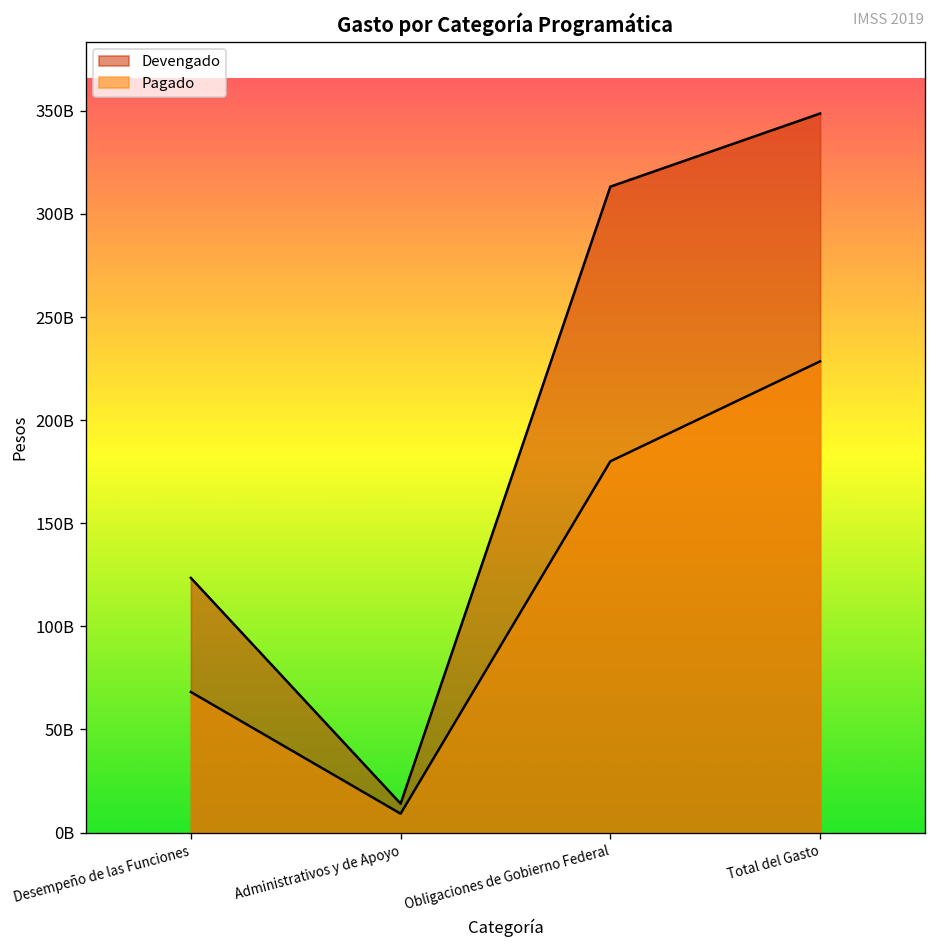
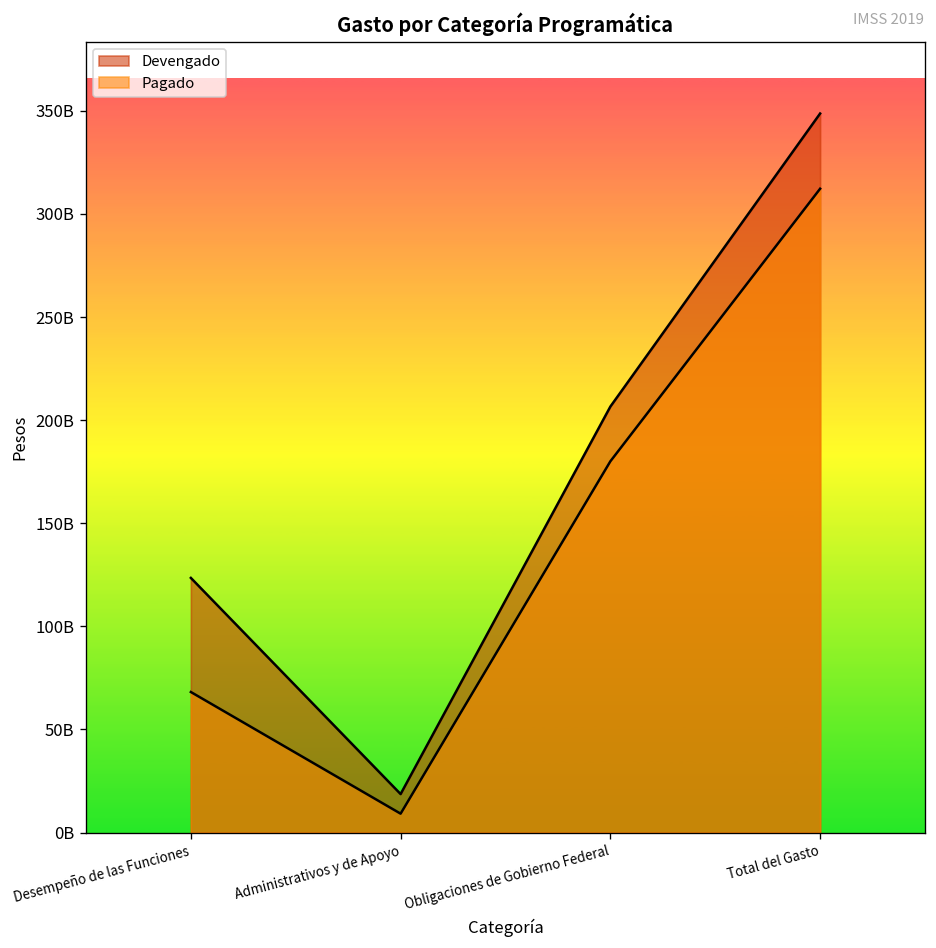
  {
    "Devengado": {
      "Desempeño de las Funciones": 123000000000,
-     "Administrativos y de Apoyo": 14000000000,
-     "Obligaciones de Gobierno Federal": 313000000000,
+     "Administrativos y de Apoyo": 19000000000,
+     "Obligaciones de Gobierno Federal": 207000000000,
      "Total del Gasto": 349000000000
    },
    "Pagado": {
      "Desempeño de las Funciones": 68000000000,
      "Administrativos y de Apoyo": 9000000000,
      "Obligaciones de Gobierno Federal": 180000000000,
-     "Total del Gasto": 229000000000
+     "Total del Gasto": 312000000000
    }
  }
